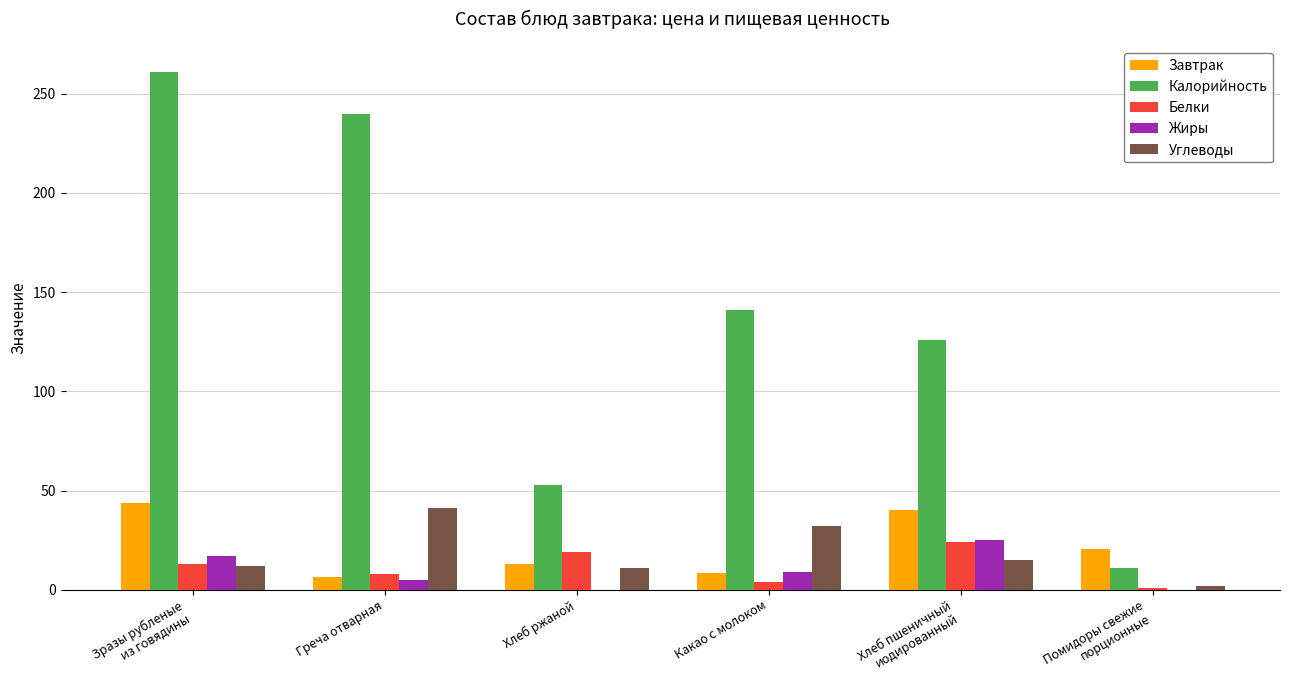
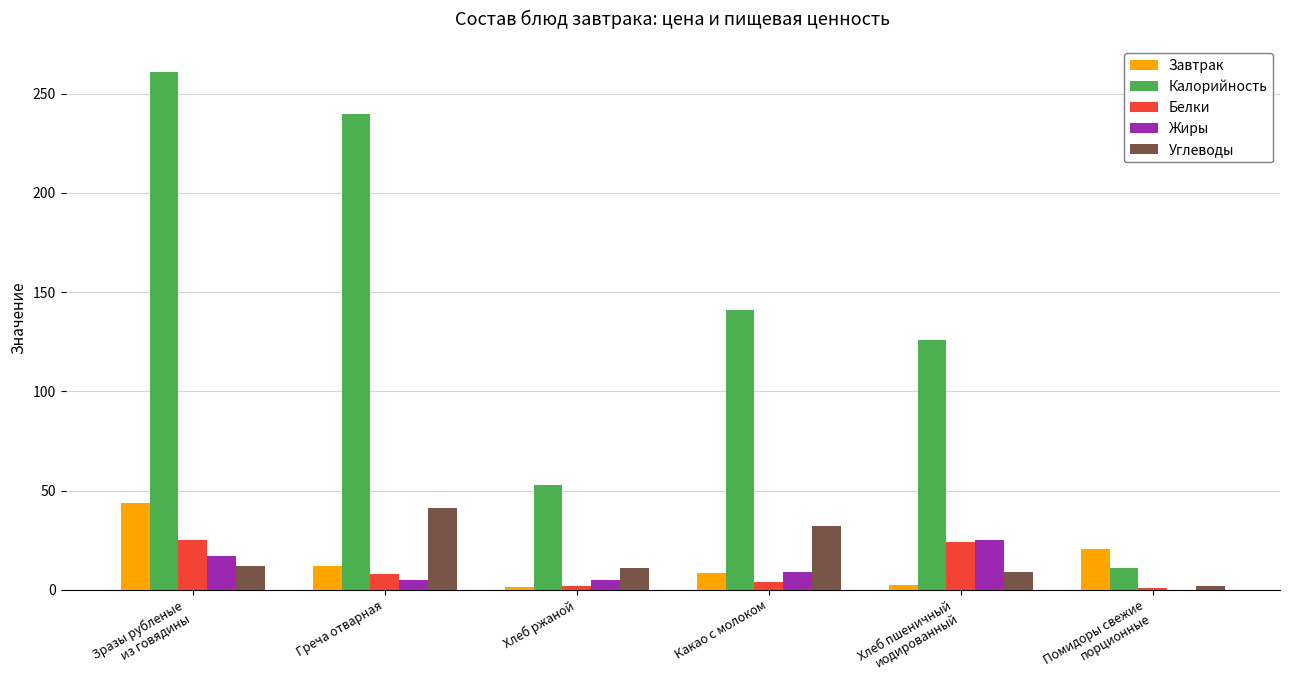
  {
    "Завтрак": {
      "Зразы рубленые из говядины": 44,
-     "Греча отварная": 6,
-     "Хлеб ржаной": 13,
+     "Греча отварная": 12,
+     "Хлеб ржаной": 1,
      "Какао с молоком": 9,
-     "Хлеб пшеничный иодированный": 40,
+     "Хлеб пшеничный иодированный": 2,
      "Помидоры свежие порционные": 21
    },
    "Калорийность": {
      "Зразы рубленые из говядины": 261,
      "Греча отварная": 240,
      "Хлеб ржаной": 53,
      "Какао с молоком": 141,
      "Хлеб пшеничный иодированный": 126,
      "Помидоры свежие порционные": 11
    },
    "Белки": {
-     "Зразы рубленые из говядины": 13,
+     "Зразы рубленые из говядины": 25,
      "Греча отварная": 8,
-     "Хлеб ржаной": 19,
+     "Хлеб ржаной": 2,
      "Какао с молоком": 4,
      "Хлеб пшеничный иодированный": 24
    },
    "Жиры": {
      "Зразы рубленые из говядины": 17,
      "Греча отварная": 5,
-     "Хлеб ржаной": 0,
+     "Хлеб ржаной": 5,
      "Какао с молоком": 9,
      "Хлеб пшеничный иодированный": 25,
      "Помидоры свежие порционные": 0
    },
    "Углеводы": {
      "Зразы рубленые из говядины": 12,
      "Греча отварная": 41,
      "Хлеб ржаной": 11,
      "Какао с молоком": 32,
-     "Хлеб пшеничный иодированный": 15,
+     "Хлеб пшеничный иодированный": 9,
      "Помидоры свежие порционные": 2
    }
  }
